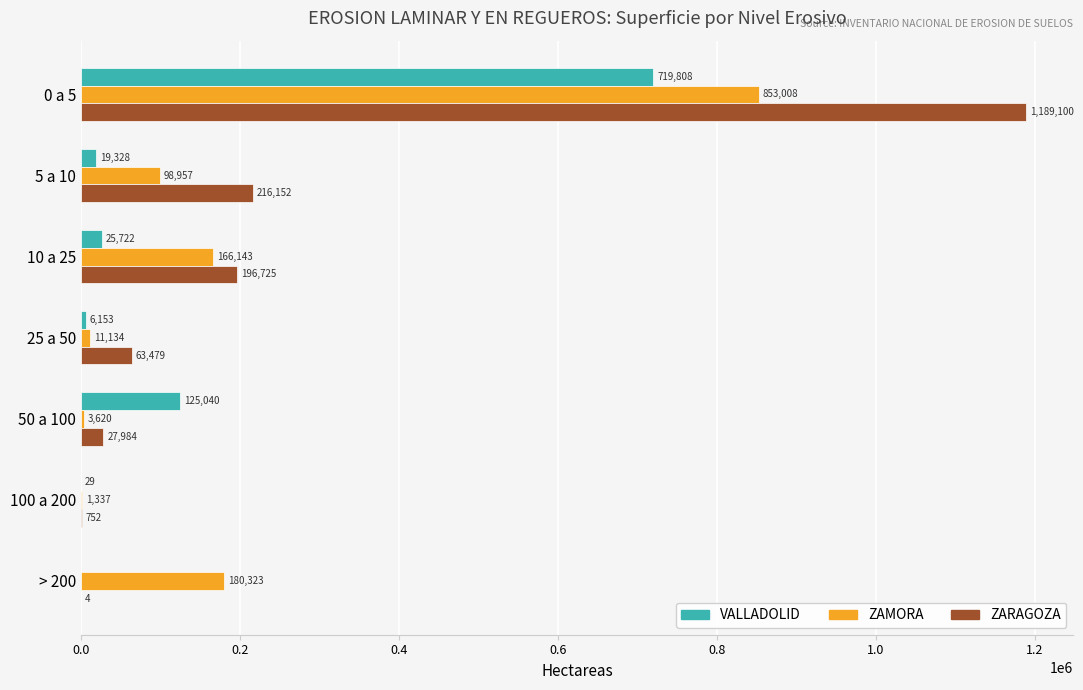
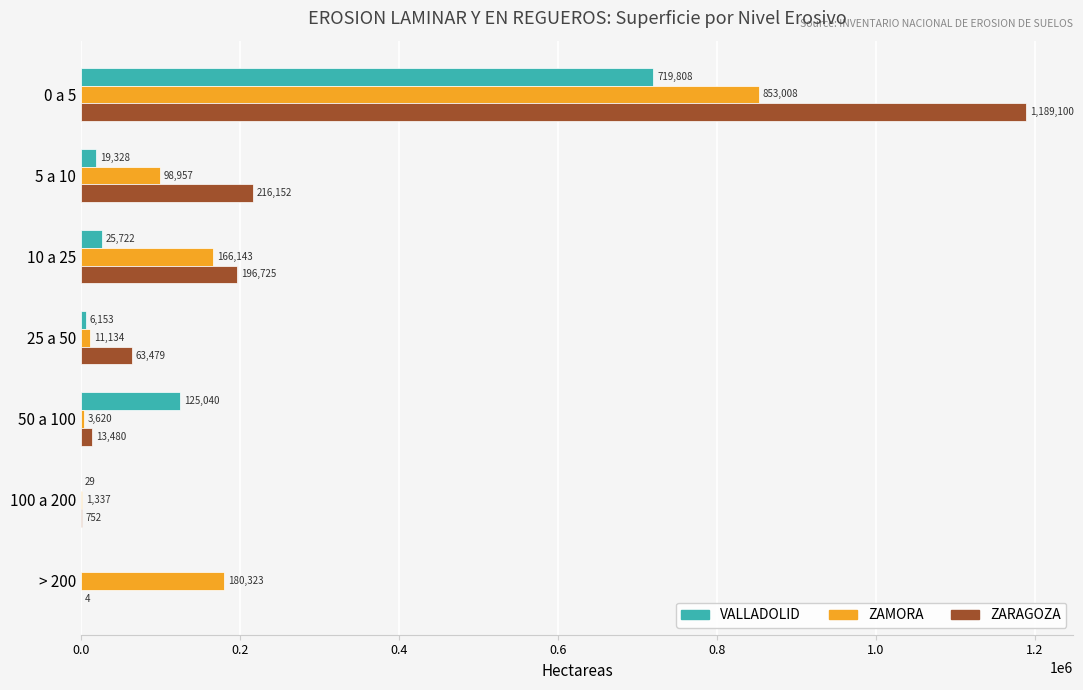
  {
    "VALLADOLID": {
      "0 a 5": "719,808",
      "5 a 10": "19,328",
      "10 a 25": "25,722",
      "25 a 50": "6,153",
      "50 a 100": "125,040",
      "100 a 200": "29"
    },
    "ZAMORA": {
      "0 a 5": "853,008",
      "5 a 10": "98,957",
      "10 a 25": "166,143",
      "25 a 50": "11,134",
      "50 a 100": "3,620",
      "100 a 200": "1,337",
      "> 200": "180,323"
    },
    "ZARAGOZA": {
      "0 a 5": "1,189,100",
      "5 a 10": "216,152",
      "10 a 25": "196,725",
      "25 a 50": "63,479",
-     "50 a 100": "27,984",
+     "50 a 100": "13,480",
      "100 a 200": "752",
      "> 200": "4"
    }
  }
